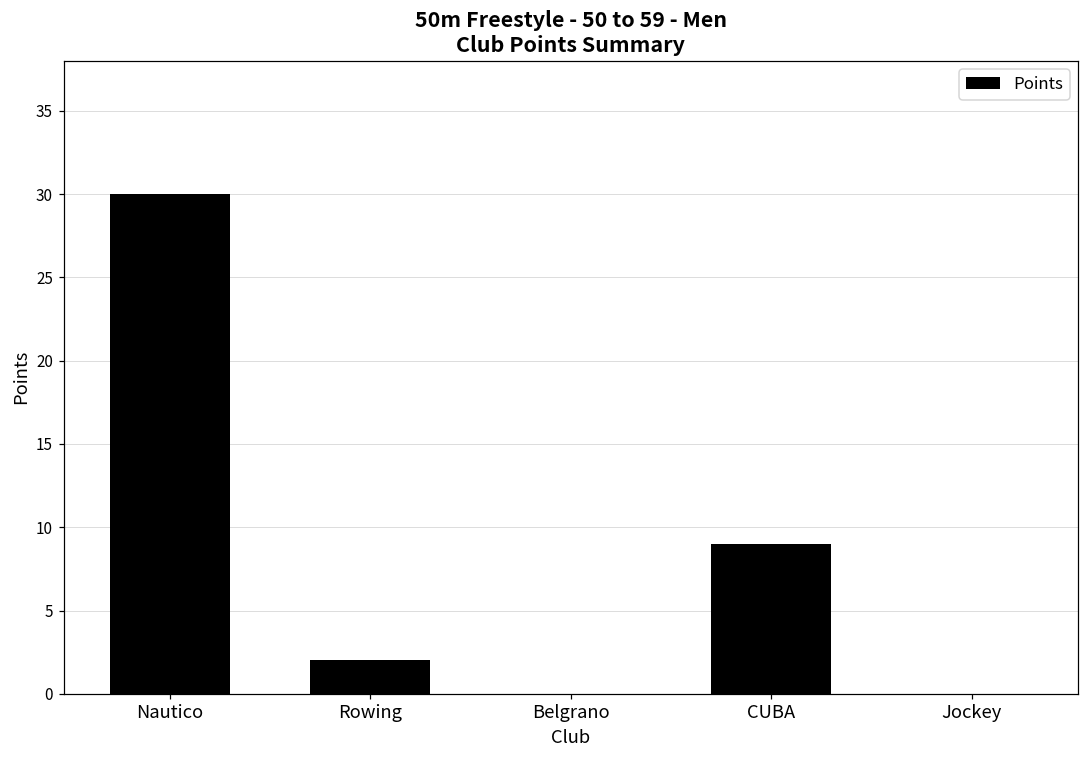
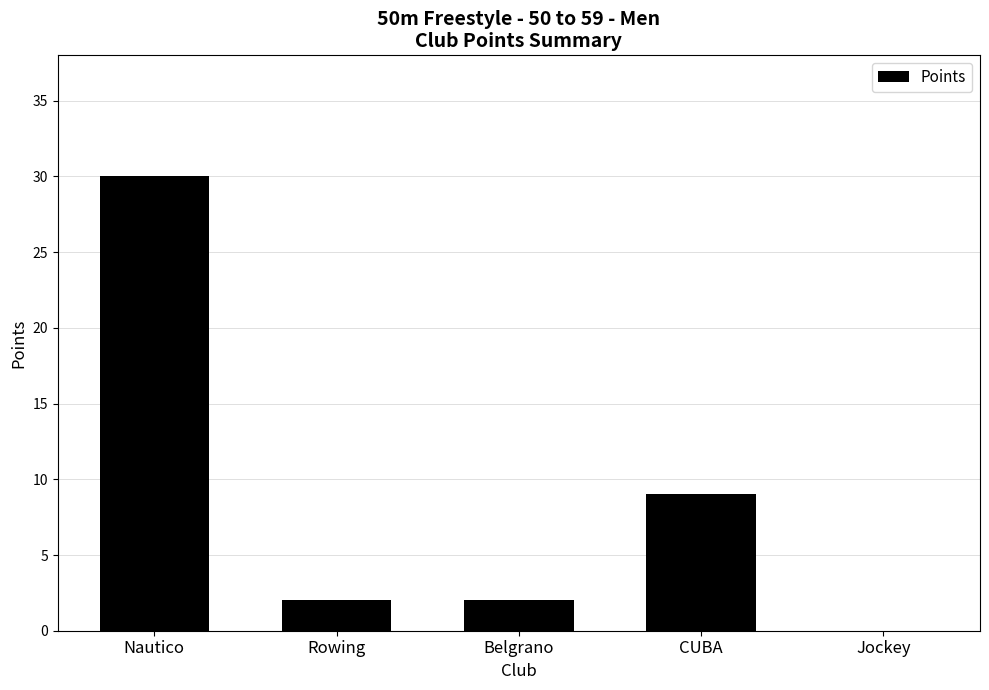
  {
    "Nautico": 30,
    "Rowing": 2,
-   "Belgrano": 0,
+   "Belgrano": 2,
    "CUBA": 9,
    "Jockey": 0
  }
